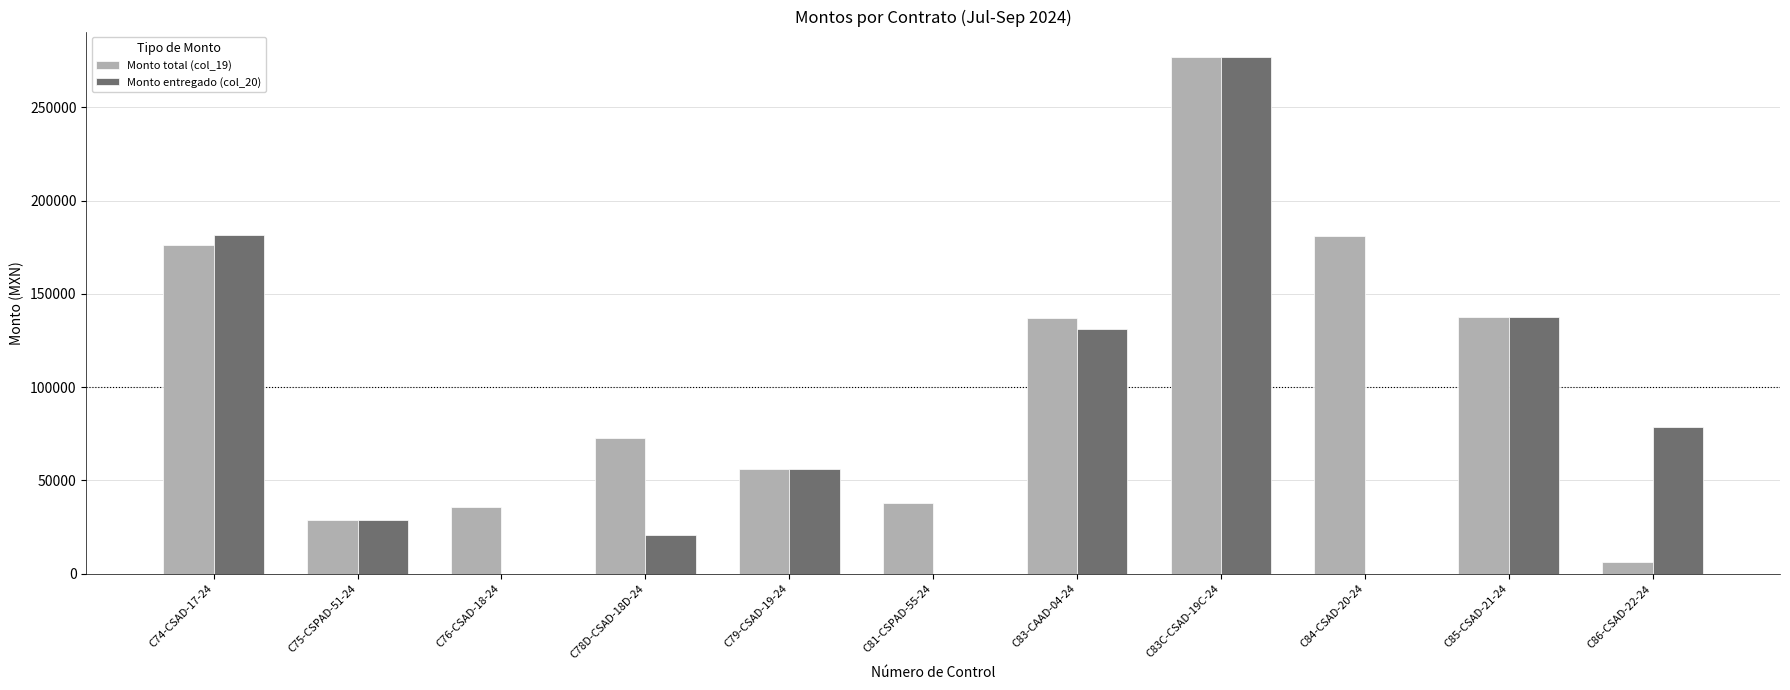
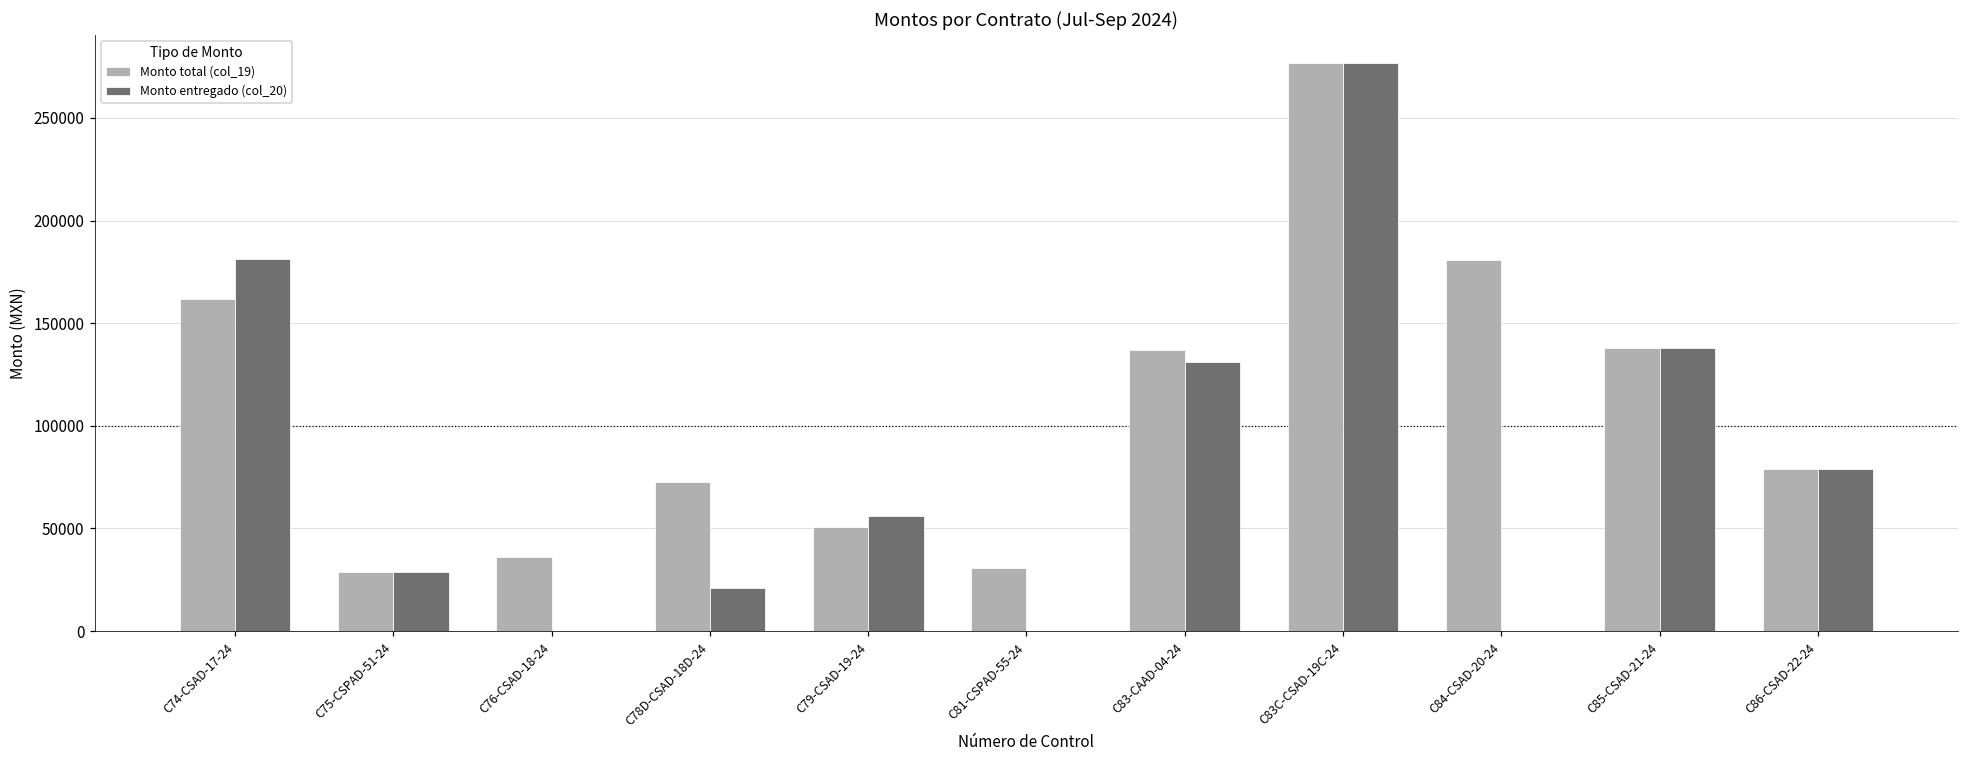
  {
    "Monto total (col_19)": {
-     "C74-CSAD-17-24": 176000,
+     "C74-CSAD-17-24": 162000,
      "C75-CSPAD-51-24": 29000,
      "C76-CSAD-18-24": 36000,
      "C78D-CSAD-18D-24": 73000,
-     "C79-CSAD-19-24": 56000,
-     "C81-CSPAD-55-24": 38000,
+     "C79-CSAD-19-24": 51000,
+     "C81-CSPAD-55-24": 31000,
      "C83-CAAD-04-24": 137000,
      "C83C-CSAD-19C-24": 277000,
      "C84-CSAD-20-24": 181000,
      "C85-CSAD-21-24": 138000,
-     "C86-CSAD-22-24": 6000
+     "C86-CSAD-22-24": 79000
    },
    "Monto entregado (col_20)": {
      "C74-CSAD-17-24": 181000,
      "C75-CSPAD-51-24": 29000,
      "C76-CSAD-18-24": 0,
      "C78D-CSAD-18D-24": 21000,
      "C79-CSAD-19-24": 56000,
      "C81-CSPAD-55-24": 0,
      "C83-CAAD-04-24": 131000,
      "C83C-CSAD-19C-24": 277000,
      "C84-CSAD-20-24": 0,
      "C85-CSAD-21-24": 138000,
      "C86-CSAD-22-24": 79000
    }
  }
